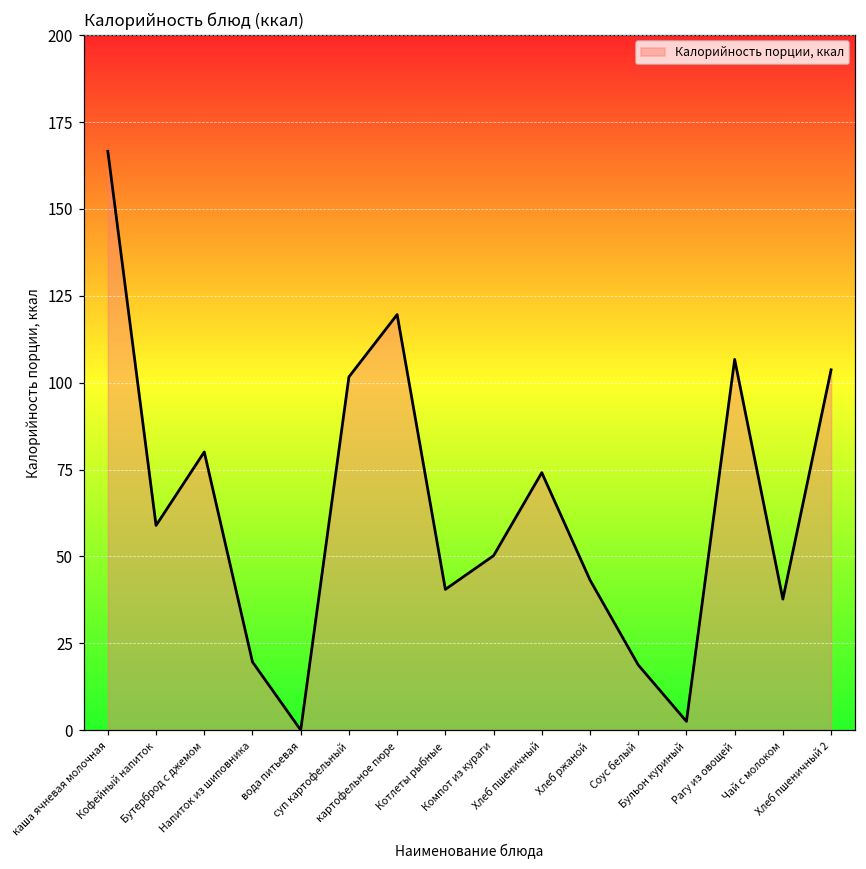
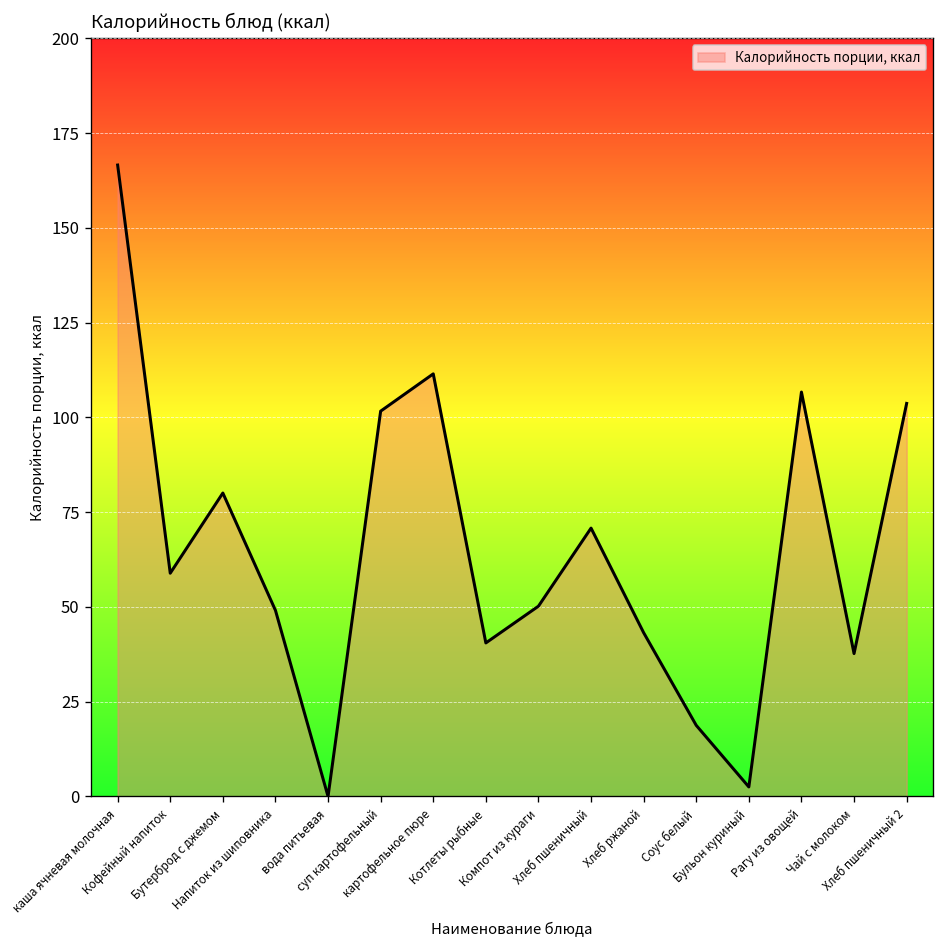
  {
    "каша ячневая молочная": 167,
    "Кофейный напиток": 59,
    "Бутерброд с джемом": 80,
-   "Напиток из шиповника": 20,
+   "Напиток из шиповника": 49,
    "вода питьевая": 0,
    "суп картофельный": 102,
-   "картофельное пюре": 120,
+   "картофельное пюре": 112,
    "Котлеты рыбные": 41,
    "Компот из кураги": 50,
-   "Хлеб пшеничный": 74,
+   "Хлеб пшеничный": 71,
    "Хлеб ржаной": 43,
    "Соус белый": 19,
    "Бульон куриный": 3,
    "Рагу из овощей": 107,
    "Чай с молоком": 38,
    "Хлеб пшеничный 2": 104
  }
